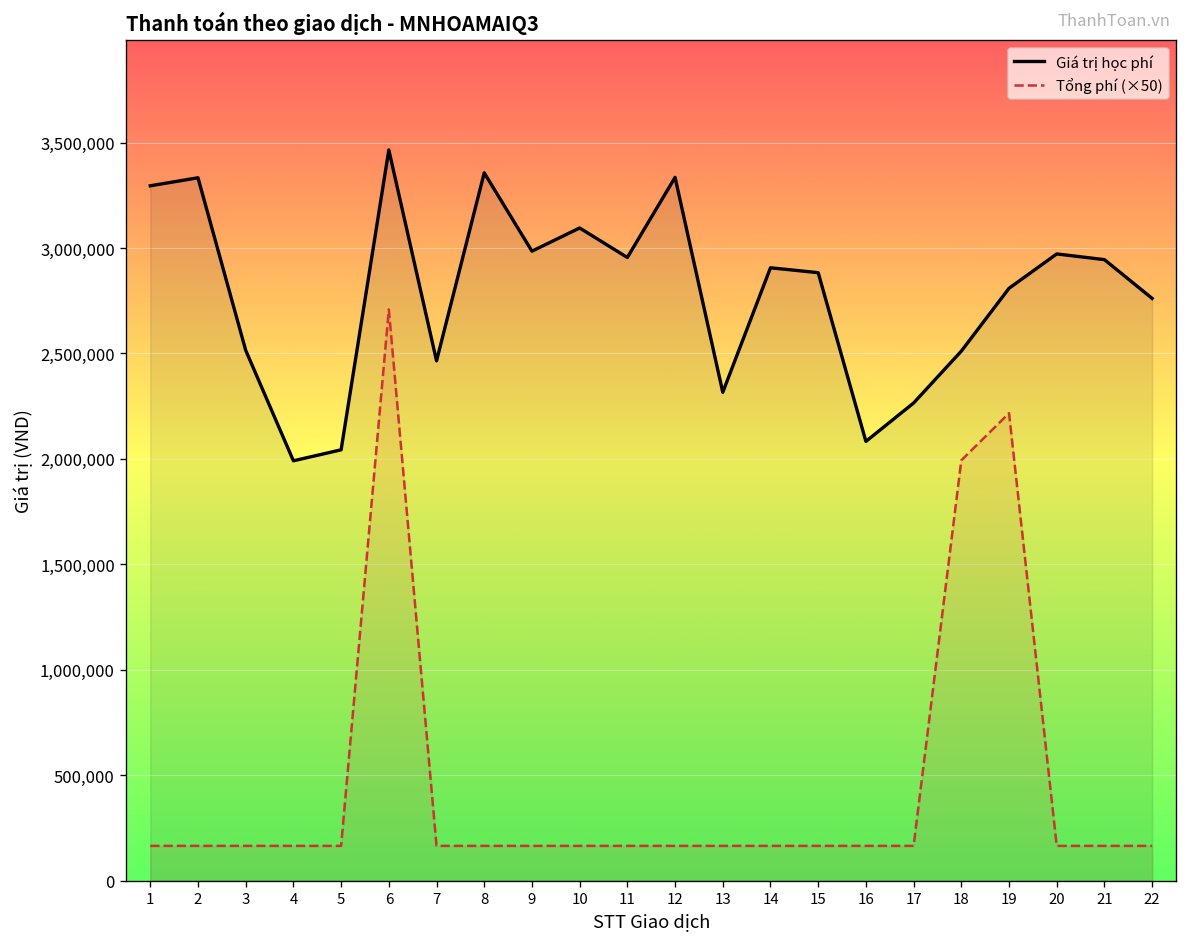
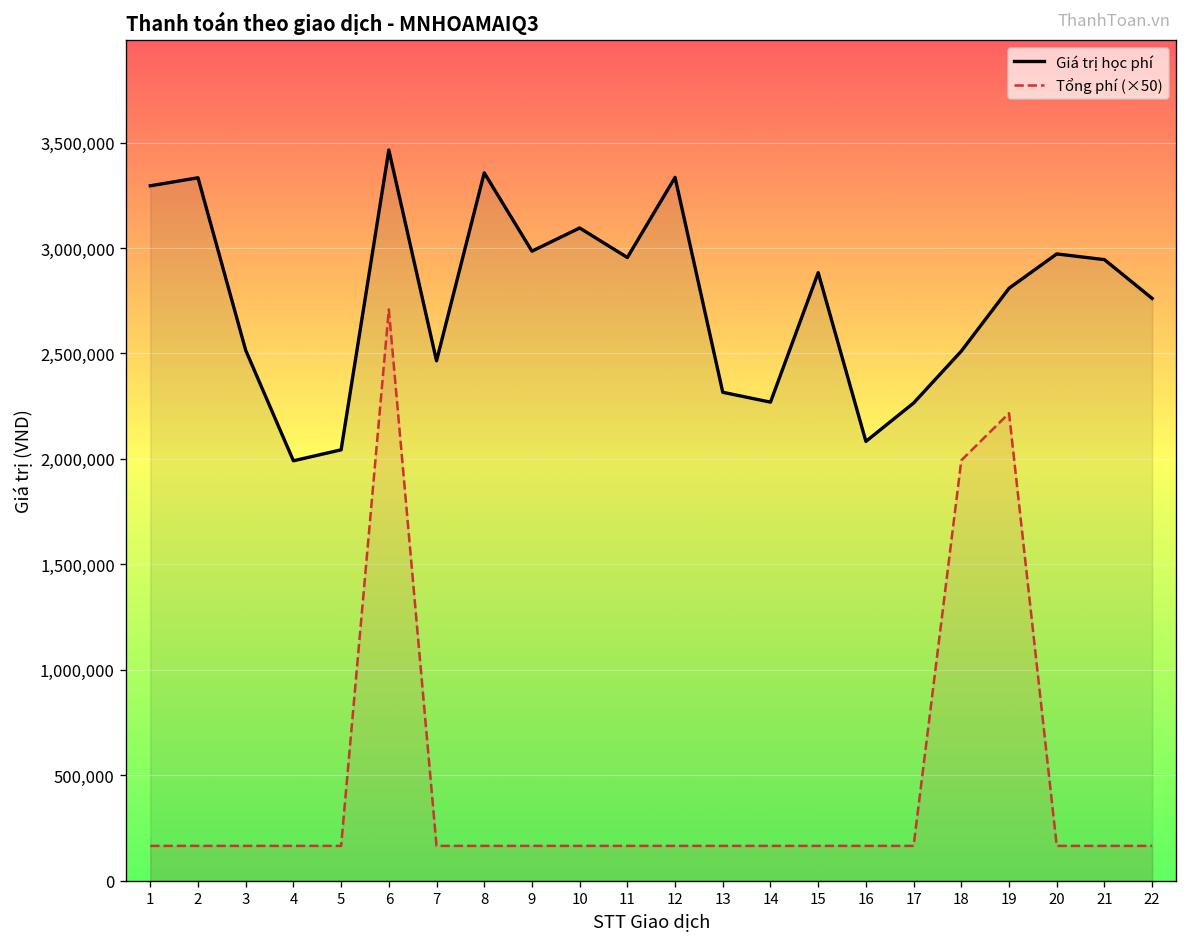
  {
    "Giá trị học phí": {
      "1": "3,300,000",
      "2": "3,330,000",
      "3": "2,520,000",
      "4": "1,990,000",
      "5": "2,040,000",
      "6": "3,470,000",
      "7": "2,470,000",
      "8": "3,360,000",
      "9": "2,990,000",
      "10": "3,100,000",
      "11": "2,960,000",
      "12": "3,340,000",
      "13": "2,320,000",
-     "14": "2,910,000",
+     "14": "2,270,000",
      "15": "2,880,000",
      "16": "2,080,000",
      "17": "2,270,000",
      "18": "2,510,000",
      "19": "2,810,000",
      "20": "2,970,000",
      "21": "2,940,000",
      "22": "2,760,000"
    },
    "Tổng phí (×50)": {
      "1": "170,000",
      "2": "170,000",
      "3": "170,000",
      "4": "170,000",
      "5": "170,000",
      "6": "2,710,000",
      "7": "170,000",
      "8": "170,000",
      "9": "170,000",
      "10": "170,000",
      "11": "170,000",
      "12": "170,000",
      "13": "170,000",
      "14": "170,000",
      "15": "170,000",
      "16": "170,000",
      "17": "170,000",
      "18": "1,990,000",
      "19": "2,220,000",
      "20": "170,000",
      "21": "170,000",
      "22": "170,000"
    }
  }
